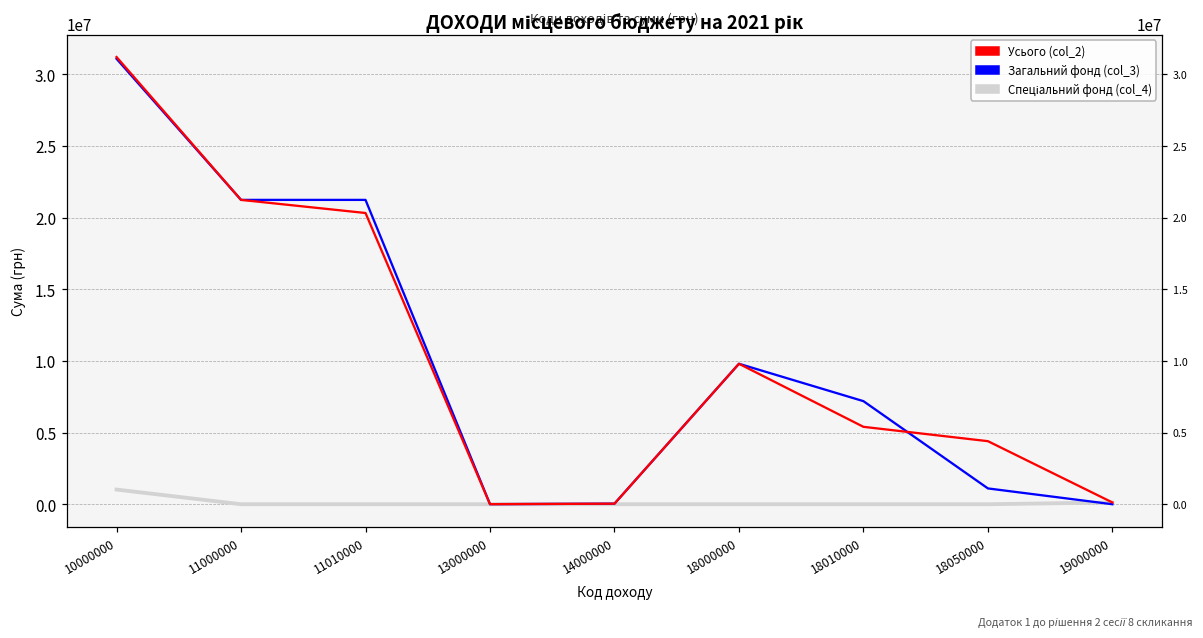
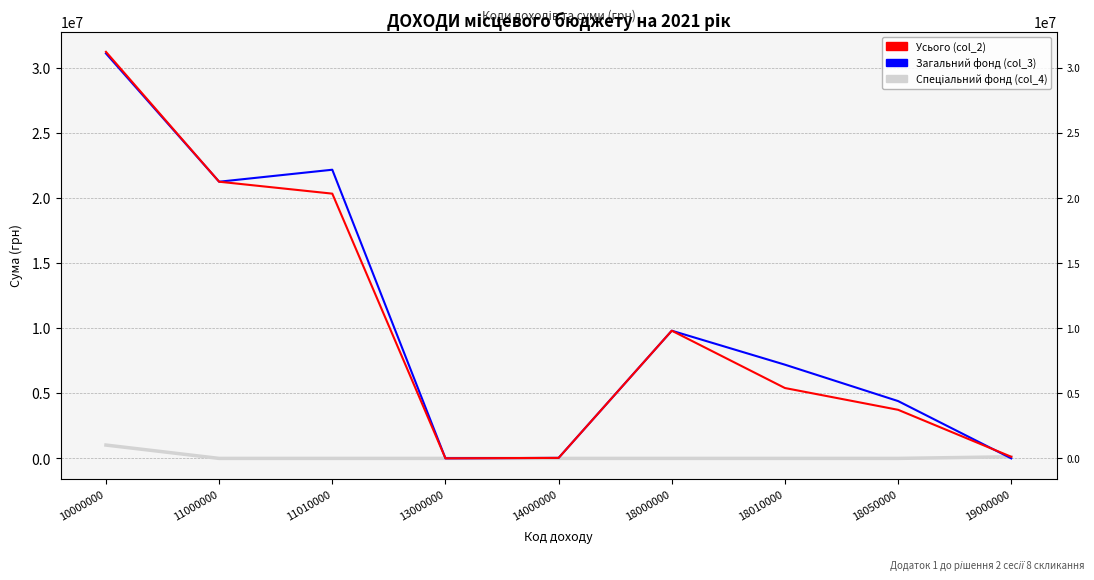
  {
    "Усього (col_2)": {
      "11010000": 20300000,
      "18010000": 5400000,
-     "18050000": 4400000
+     "18050000": 3700000
    },
    "Загальний фонд (col_3)": {
-     "11010000": 21200000,
+     "11010000": 22200000,
      "18010000": 7200000,
-     "18050000": 1100000
+     "18050000": 4400000
    },
    "Спеціальний фонд (col_4)": {
      "10000000": 1000000,
      "11000000": 0,
      "11010000": 0,
      "18000000": 0,
      "18010000": 0,
      "18050000": 0
    }
  }
